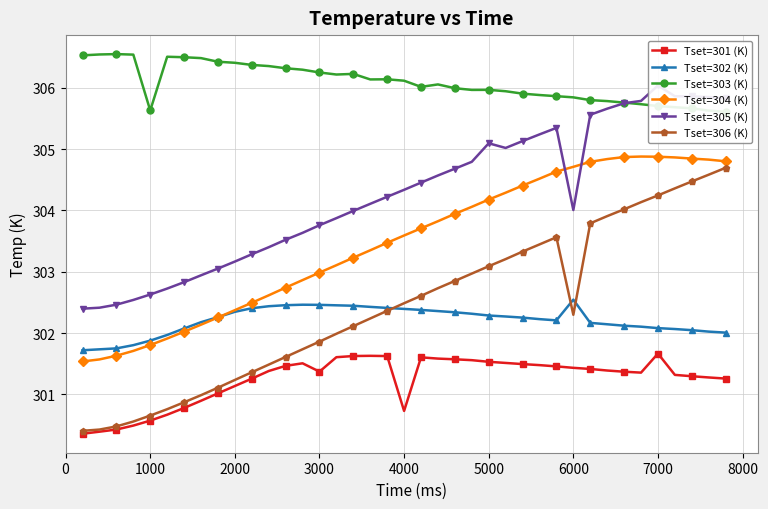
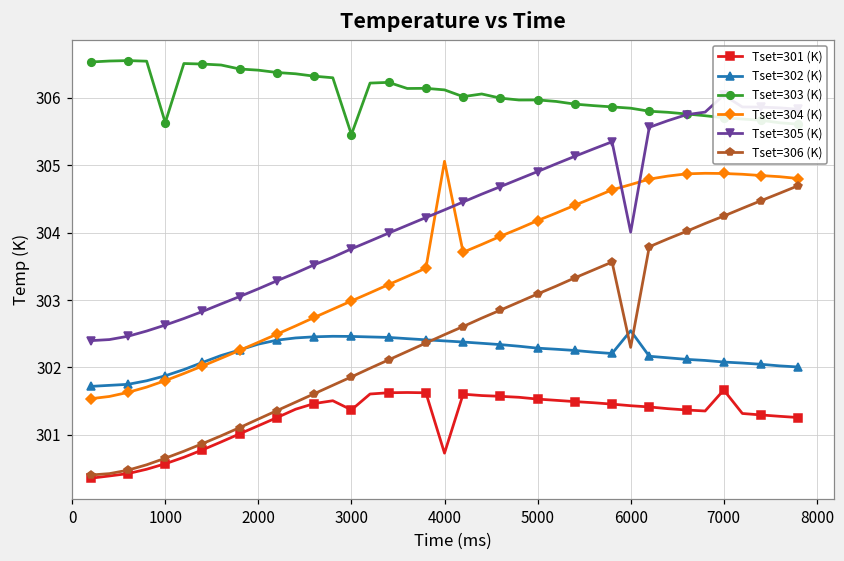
  {
    "Tset=301 (K)": {
      "1000": 300.6,
      "2000": 301.1,
      "3000": 301.4,
      "4000": 300.7,
      "5000": 301.5,
      "6000": 301.4,
      "7000": 301.7
    },
    "Tset=302 (K)": {
      "1000": 301.9,
      "3000": 302.5,
      "4000": 302.4,
      "5000": 302.3,
      "6000": 302.5,
      "7000": 302.1
    },
    "Tset=303 (K)": {
      "1000": 305.6,
      "2000": 306.4,
-     "3000": 306.3,
+     "3000": 305.5,
      "4000": 306.1,
      "5000": 306.0,
      "6000": 305.8
    },
    "Tset=304 (K)": {
      "1000": 301.8,
      "3000": 303.0,
-     "4000": 303.6,
+     "4000": 305.1,
      "5000": 304.2,
      "6000": 304.7,
      "7000": 304.9
    },
    "Tset=305 (K)": {
      "1000": 302.6,
      "2000": 303.2,
      "3000": 303.8,
      "4000": 304.3,
-     "5000": 305.1,
+     "5000": 304.9,
      "6000": 304.0
    },
    "Tset=306 (K)": {
      "1000": 300.7,
      "2000": 301.2,
      "3000": 301.9,
      "4000": 302.5,
      "5000": 303.1,
      "6000": 302.3,
      "7000": 304.2
    }
  }
